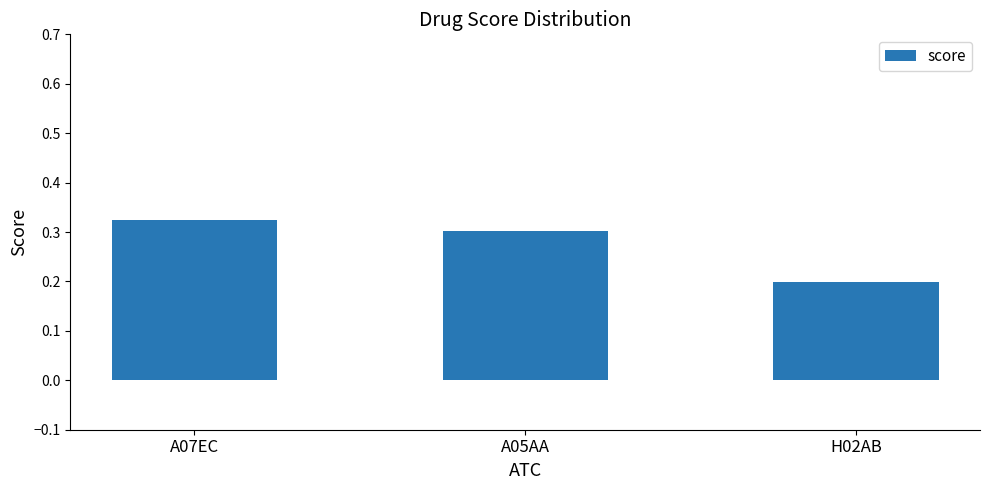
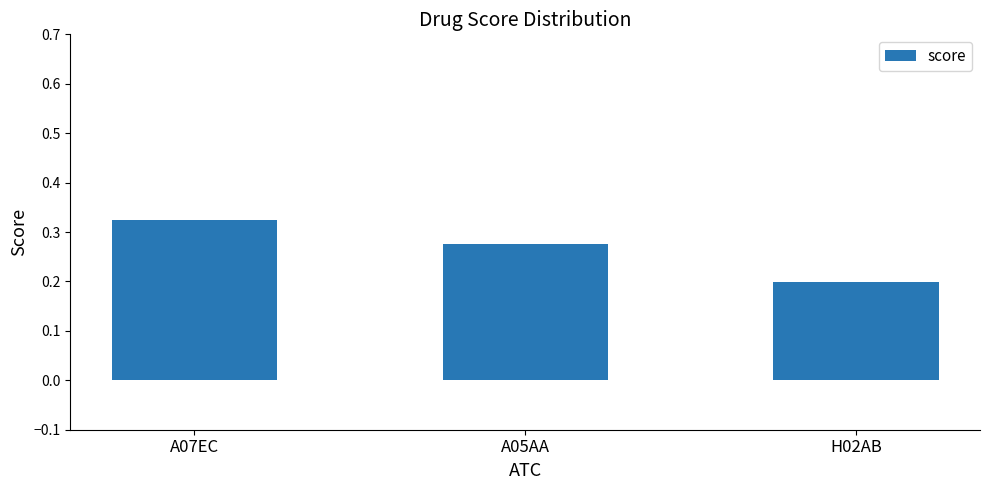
  {
    "A07EC": 0.32,
-   "A05AA": 0.30,
+   "A05AA": 0.28,
    "H02AB": 0.20
  }
